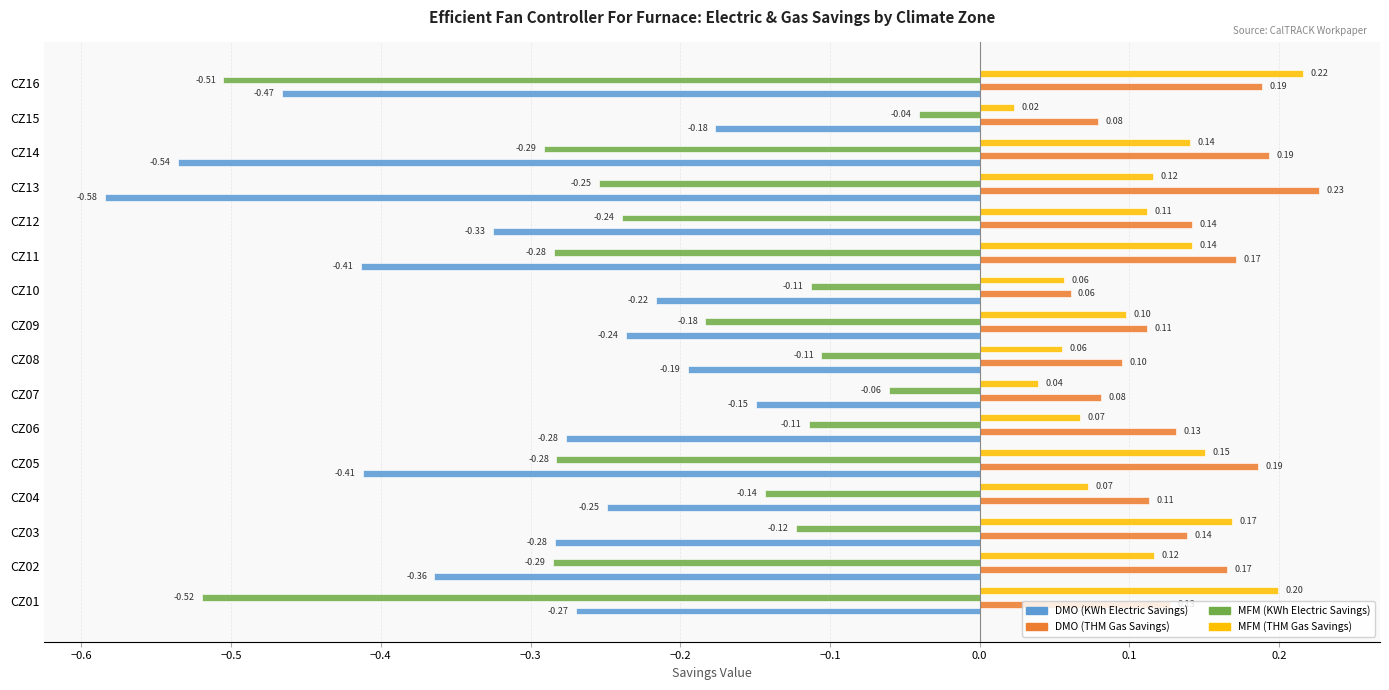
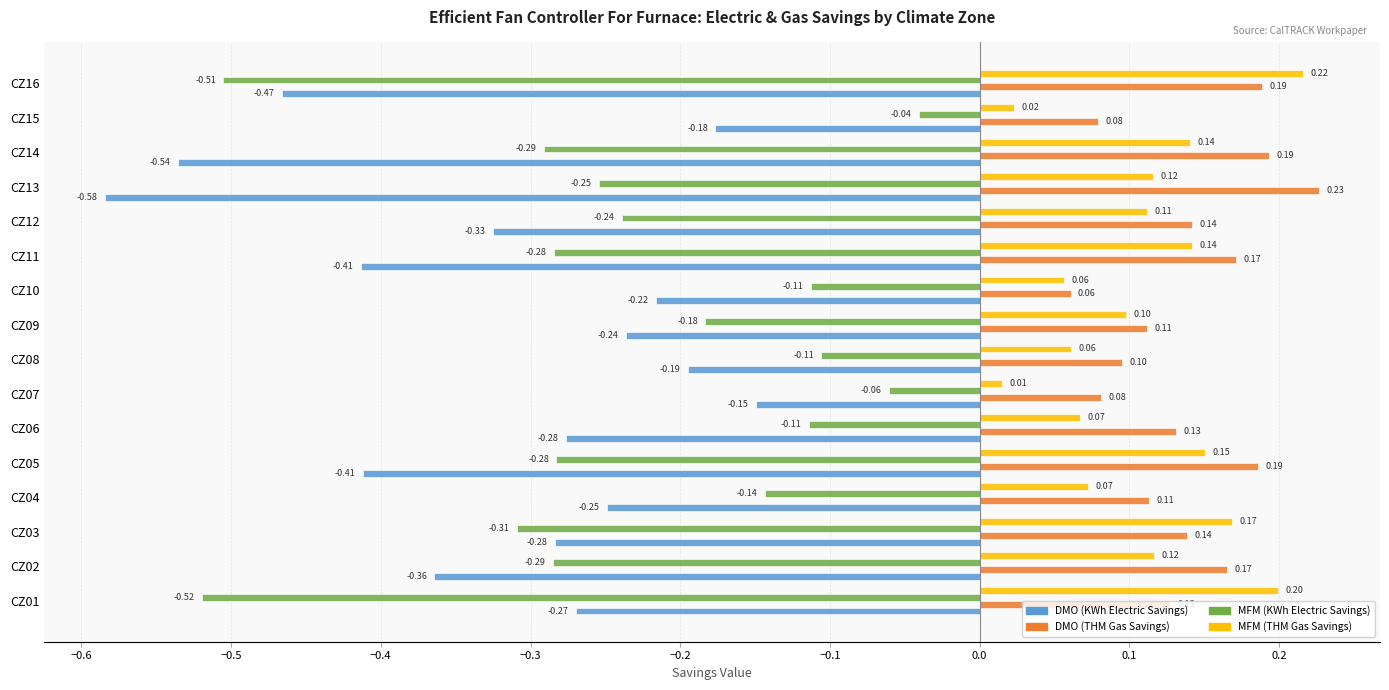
  {
    "DMO (KWh Electric Savings)": {
      "CZ16": -0.47,
      "CZ15": -0.18,
      "CZ14": -0.54,
      "CZ13": -0.58,
      "CZ12": -0.33,
      "CZ11": -0.41,
      "CZ10": -0.22,
      "CZ09": -0.24,
      "CZ08": -0.19,
      "CZ07": -0.15,
      "CZ06": -0.28,
      "CZ05": -0.41,
      "CZ04": -0.25,
      "CZ03": -0.28,
      "CZ02": -0.36,
      "CZ01": -0.27
    },
    "DMO (THM Gas Savings)": {
      "CZ16": 0.19,
      "CZ15": 0.08,
      "CZ14": 0.19,
      "CZ13": 0.23,
      "CZ12": 0.14,
      "CZ11": 0.17,
      "CZ10": 0.06,
      "CZ09": 0.11,
      "CZ08": 0.10,
      "CZ07": 0.08,
      "CZ06": 0.13,
      "CZ05": 0.19,
      "CZ04": 0.11,
      "CZ03": 0.14,
      "CZ02": 0.17
    },
    "MFM (KWh Electric Savings)": {
      "CZ16": -0.51,
      "CZ15": -0.04,
      "CZ14": -0.29,
      "CZ13": -0.25,
      "CZ12": -0.24,
      "CZ11": -0.28,
      "CZ10": -0.11,
      "CZ09": -0.18,
      "CZ08": -0.11,
      "CZ07": -0.06,
      "CZ06": -0.11,
      "CZ05": -0.28,
      "CZ04": -0.14,
-     "CZ03": -0.12,
+     "CZ03": -0.31,
      "CZ02": -0.29,
      "CZ01": -0.52
    },
    "MFM (THM Gas Savings)": {
      "CZ16": 0.22,
      "CZ15": 0.02,
      "CZ14": 0.14,
      "CZ13": 0.12,
      "CZ12": 0.11,
      "CZ11": 0.14,
      "CZ10": 0.06,
      "CZ09": 0.10,
-     "CZ08": 0.055,
-     "CZ07": 0.04,
+     "CZ08": 0.061,
+     "CZ07": 0.01,
      "CZ06": 0.07,
      "CZ05": 0.15,
      "CZ04": 0.07,
      "CZ03": 0.17,
      "CZ02": 0.12,
      "CZ01": 0.20
    }
  }
